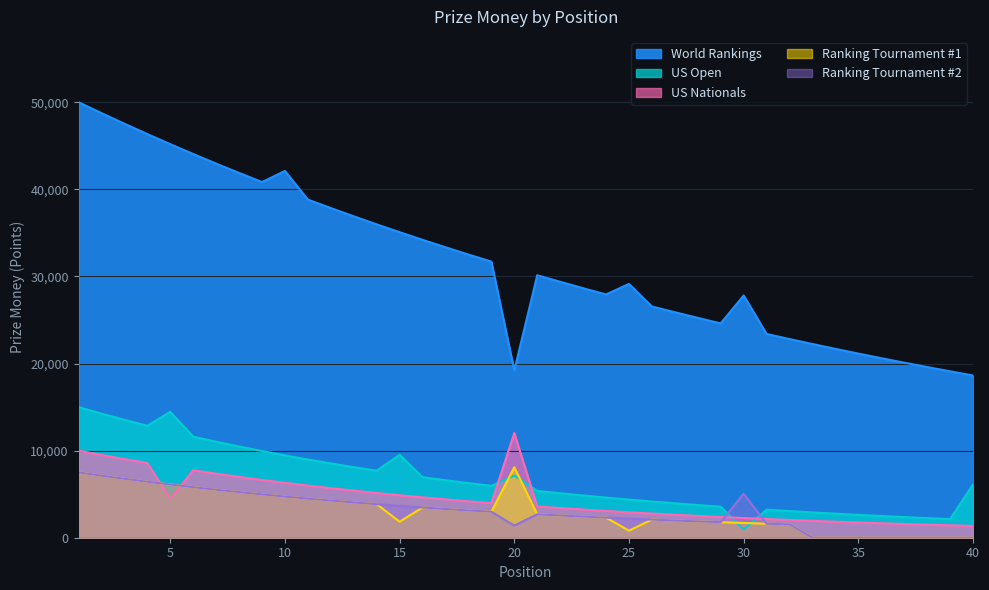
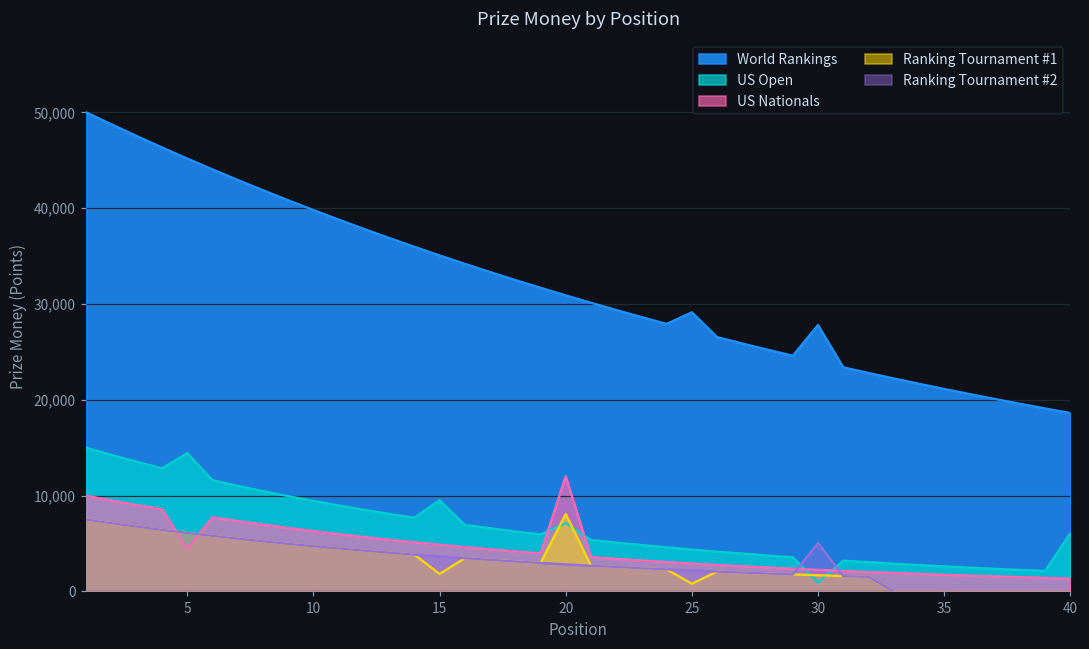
  {
    "World Rankings": {
      "5": "45,000",
-     "10": "42,000",
+     "10": "40,000",
      "15": "35,000",
-     "20": "19,000",
+     "20": "31,000",
      "25": "29,000",
      "30": "28,000",
      "35": "21,000",
      "40": "19,000"
    },
    "US Open": {
      "5": "14,000",
      "10": "9,000",
      "15": "10,000",
      "20": "7,000",
      "25": "4,000",
      "30": "1,000",
      "35": "3,000",
      "40": "6,000"
    },
    "US Nationals": {
      "5": "4,000",
      "10": "6,000",
      "15": "5,000",
      "20": "12,000",
      "25": "3,000",
      "30": "2,000",
      "35": "2,000",
      "40": "1,000"
    },
    "Ranking Tournament #1": {
      "15": "2,000",
      "20": "8,000",
      "25": "1,000",
      "30": "2,000"
    },
    "Ranking Tournament #2": {
      "15": "4,000",
-     "20": "1,000",
+     "20": "3,000",
      "25": "2,000",
      "30": "5,000"
    }
  }
